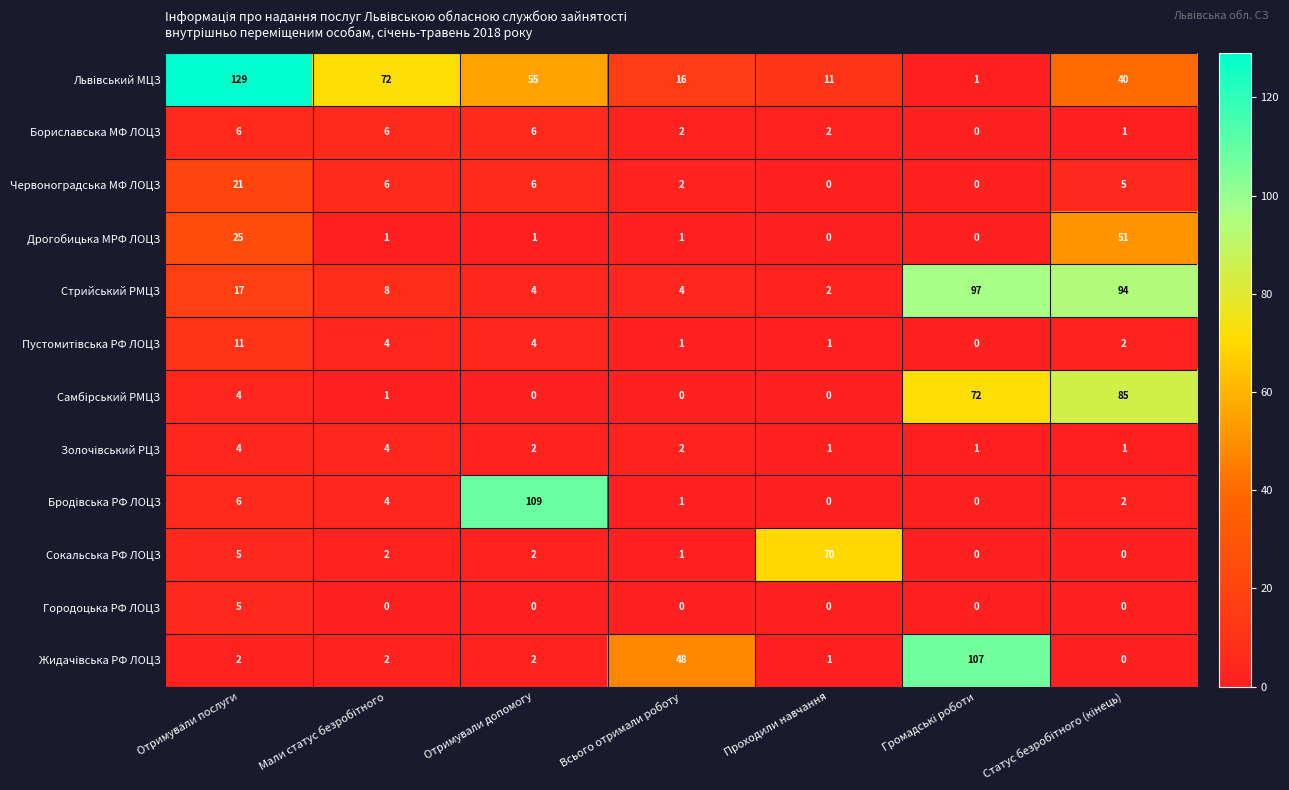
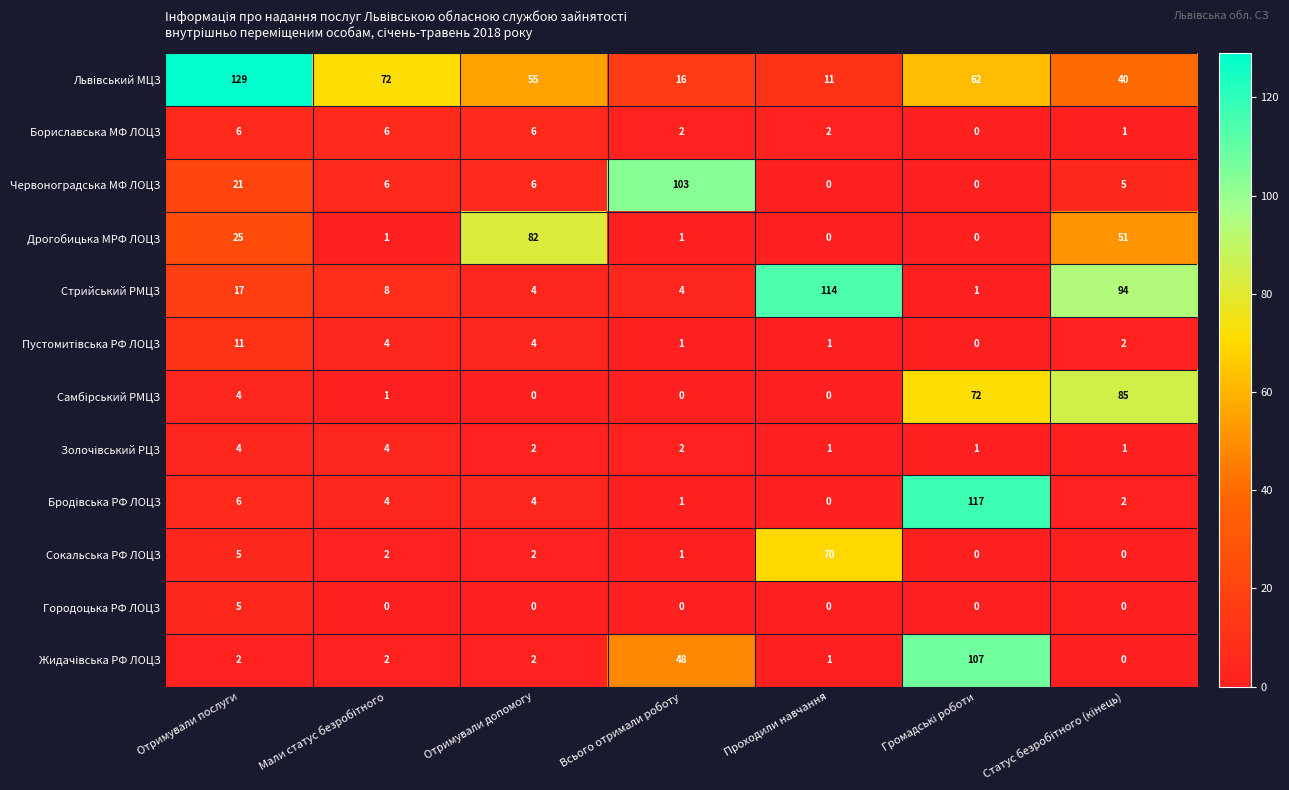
  {
    "Львівський МЦЗ": {
      "Отримували послуги": 129,
      "Мали статус безробітного": 72,
      "Отримували допомогу": 55,
      "Всього отримали роботу": 16,
      "Проходили навчання": 11,
-     "Громадські роботи": 1,
+     "Громадські роботи": 62,
      "Статус безробітного (кінець)": 40
    },
    "Бориславська МФ ЛОЦЗ": {
      "Отримували послуги": 6,
      "Мали статус безробітного": 6,
      "Отримували допомогу": 6,
      "Всього отримали роботу": 2,
      "Проходили навчання": 2,
      "Громадські роботи": 0,
      "Статус безробітного (кінець)": 1
    },
    "Червоноградська МФ ЛОЦЗ": {
      "Отримували послуги": 21,
      "Мали статус безробітного": 6,
      "Отримували допомогу": 6,
-     "Всього отримали роботу": 2,
+     "Всього отримали роботу": 103,
      "Проходили навчання": 0,
      "Громадські роботи": 0,
      "Статус безробітного (кінець)": 5
    },
    "Дрогобицька МРФ ЛОЦЗ": {
      "Отримували послуги": 25,
      "Мали статус безробітного": 1,
-     "Отримували допомогу": 1,
+     "Отримували допомогу": 82,
      "Всього отримали роботу": 1,
      "Проходили навчання": 0,
      "Громадські роботи": 0,
      "Статус безробітного (кінець)": 51
    },
    "Стрийський РМЦЗ": {
      "Отримували послуги": 17,
      "Мали статус безробітного": 8,
      "Отримували допомогу": 4,
      "Всього отримали роботу": 4,
-     "Проходили навчання": 2,
-     "Громадські роботи": 97,
+     "Проходили навчання": 114,
+     "Громадські роботи": 1,
      "Статус безробітного (кінець)": 94
    },
    "Пустомитівська РФ ЛОЦЗ": {
      "Отримували послуги": 11,
      "Мали статус безробітного": 4,
      "Отримували допомогу": 4,
      "Всього отримали роботу": 1,
      "Проходили навчання": 1,
      "Громадські роботи": 0,
      "Статус безробітного (кінець)": 2
    },
    "Самбірський РМЦЗ": {
      "Отримували послуги": 4,
      "Мали статус безробітного": 1,
      "Отримували допомогу": 0,
      "Всього отримали роботу": 0,
      "Проходили навчання": 0,
      "Громадські роботи": 72,
      "Статус безробітного (кінець)": 85
    },
    "Золочівський РЦЗ": {
      "Отримували послуги": 4,
      "Мали статус безробітного": 4,
      "Отримували допомогу": 2,
      "Всього отримали роботу": 2,
      "Проходили навчання": 1,
      "Громадські роботи": 1,
      "Статус безробітного (кінець)": 1
    },
    "Бродівська РФ ЛОЦЗ": {
      "Отримували послуги": 6,
      "Мали статус безробітного": 4,
-     "Отримували допомогу": 109,
+     "Отримували допомогу": 4,
      "Всього отримали роботу": 1,
      "Проходили навчання": 0,
-     "Громадські роботи": 0,
+     "Громадські роботи": 117,
      "Статус безробітного (кінець)": 2
    },
    "Сокальська РФ ЛОЦЗ": {
      "Отримували послуги": 5,
      "Мали статус безробітного": 2,
      "Отримували допомогу": 2,
      "Всього отримали роботу": 1,
      "Проходили навчання": 70,
      "Громадські роботи": 0,
      "Статус безробітного (кінець)": 0
    },
    "Городоцька РФ ЛОЦЗ": {
      "Отримували послуги": 5,
      "Мали статус безробітного": 0,
      "Отримували допомогу": 0,
      "Всього отримали роботу": 0,
      "Проходили навчання": 0,
      "Громадські роботи": 0,
      "Статус безробітного (кінець)": 0
    },
    "Жидачівська РФ ЛОЦЗ": {
      "Отримували послуги": 2,
      "Мали статус безробітного": 2,
      "Отримували допомогу": 2,
      "Всього отримали роботу": 48,
      "Проходили навчання": 1,
      "Громадські роботи": 107,
      "Статус безробітного (кінець)": 0
    }
  }
